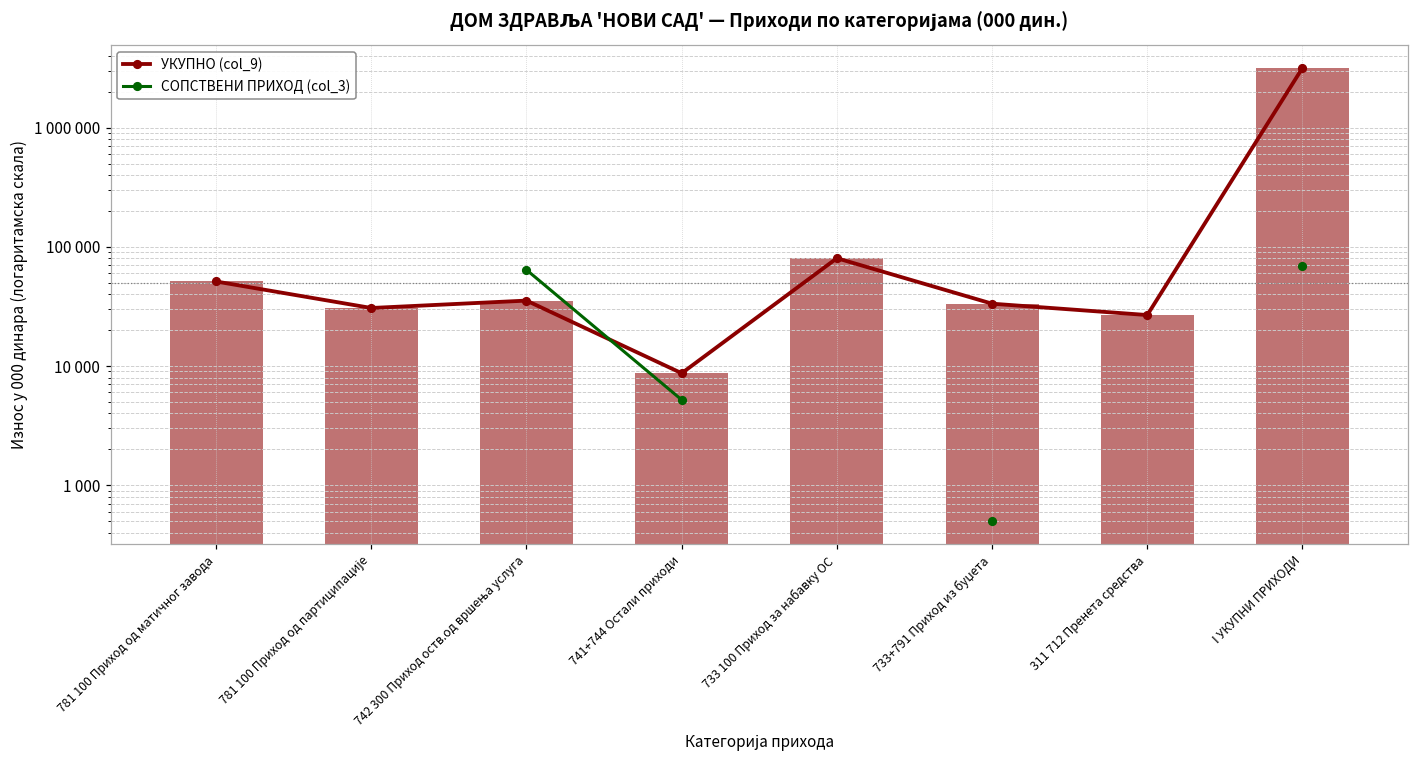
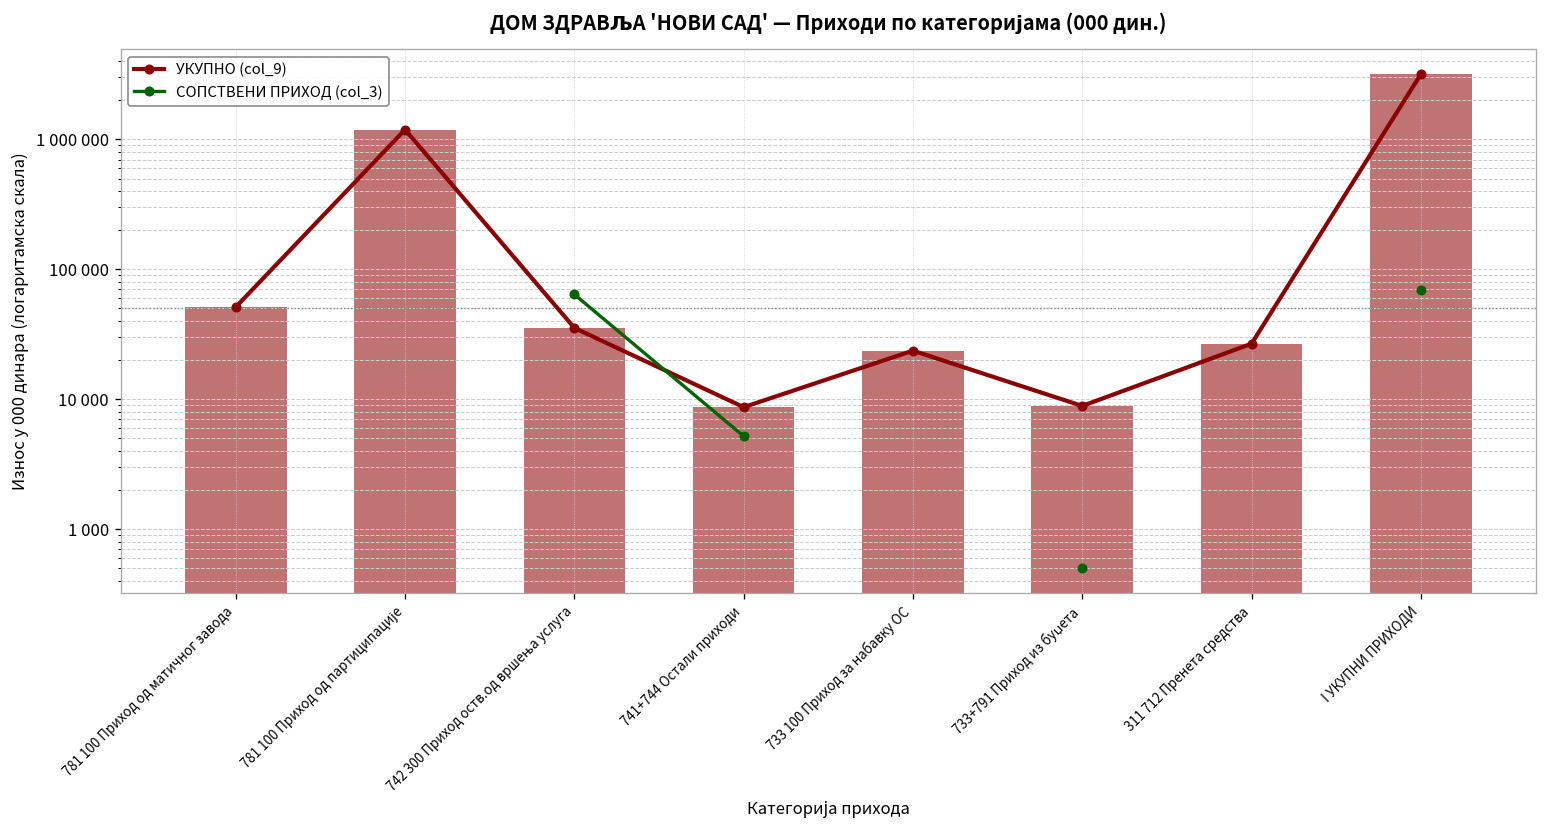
  {
    "УКУПНО (col_9)": {
      "781 100 Приход од матичног завода": 50000,
-     "781 100 Приход од партиципације": 31000,
+     "781 100 Приход од партиципације": 1200000,
      "742 300 Приход оств.од вршења услуга": 35000,
      "741+744 Остали приходи": 9000,
-     "733 100 Приход за набавку ОС": 80000,
-     "733+791 Приход из буџета": 33000,
+     "733 100 Приход за набавку ОС": 24000,
+     "733+791 Приход из буџета": 9000,
      "311 712 Пренета средства": 27000,
      "I УКУПНИ ПРИХОДИ": 3200000
    },
    "СОПСТВЕНИ ПРИХОД (col_3)": {
      "742 300 Приход оств.од вршења услуга": 60000,
      "741+744 Остали приходи": 5000,
      "733+791 Приход из буџета": 500,
      "I УКУПНИ ПРИХОДИ": 70000
    }
  }
